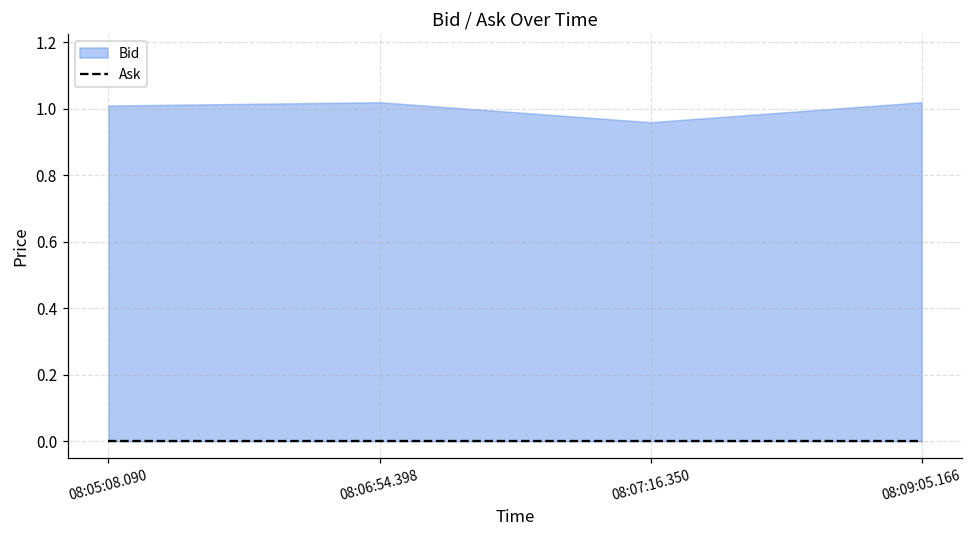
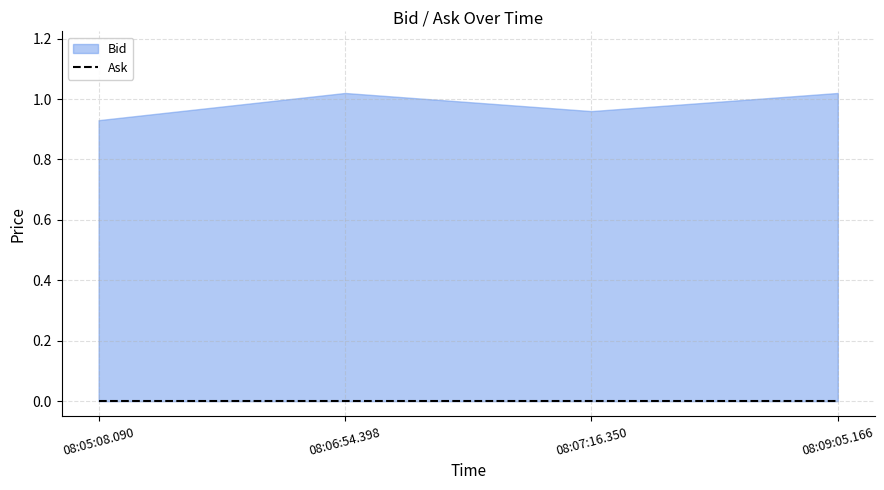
  {
    "Bid": {
-     "08:05:08.090": 1.01,
+     "08:05:08.090": 0.93,
      "08:06:54.398": 1.02,
      "08:07:16.350": 0.96,
      "08:09:05.166": 1.02
    },
    "Ask": {
      "08:05:08.090": 0.00,
      "08:06:54.398": 0.00,
      "08:07:16.350": 0.00,
      "08:09:05.166": 0.00
    }
  }
